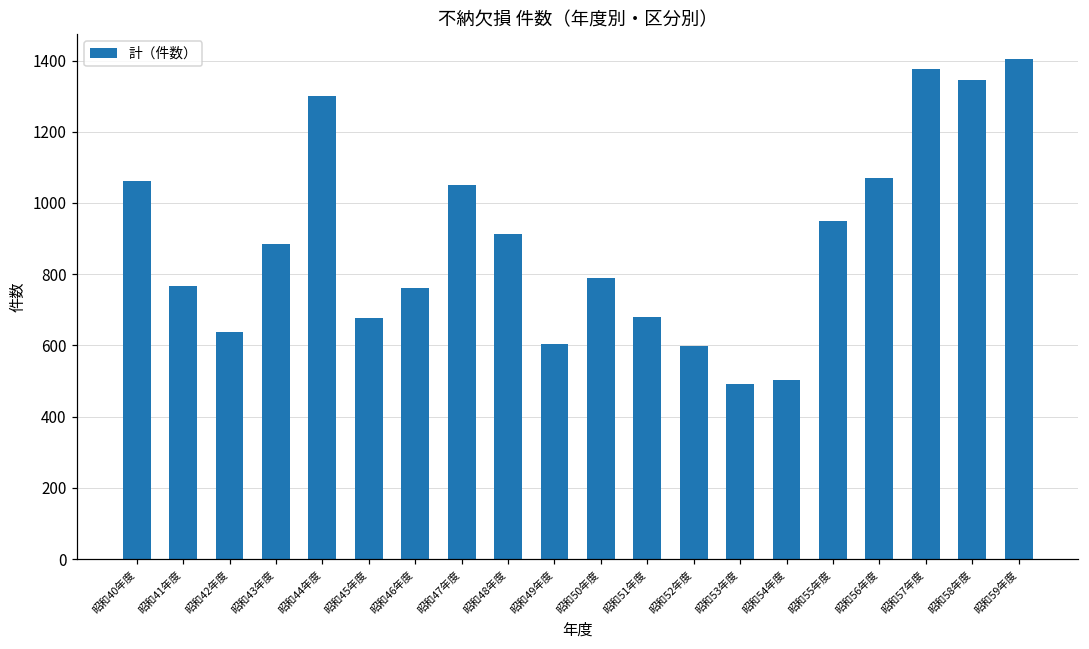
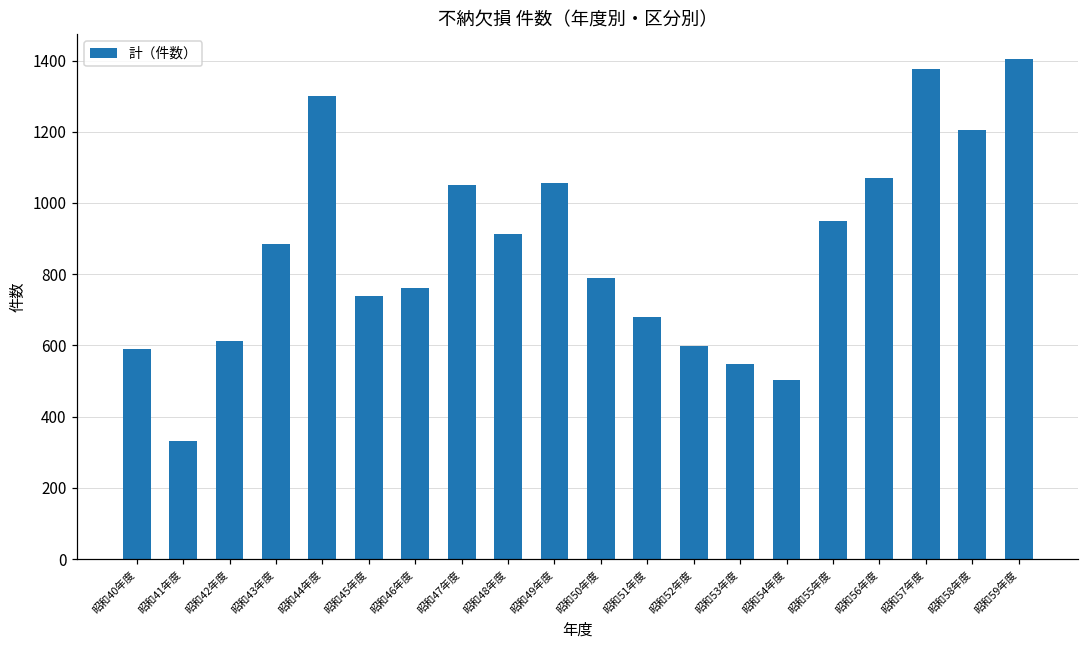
  {
-   "昭和40年度": 1060,
-   "昭和41年度": 770,
-   "昭和42年度": 640,
+   "昭和40年度": 590,
+   "昭和41年度": 330,
+   "昭和42年度": 610,
    "昭和43年度": 880,
    "昭和44年度": 1300,
-   "昭和45年度": 680,
+   "昭和45年度": 740,
    "昭和46年度": 760,
    "昭和47年度": 1050,
    "昭和48年度": 910,
-   "昭和49年度": 600,
+   "昭和49年度": 1060,
    "昭和50年度": 790,
    "昭和51年度": 680,
    "昭和52年度": 600,
-   "昭和53年度": 490,
+   "昭和53年度": 550,
    "昭和54年度": 500,
    "昭和55年度": 950,
    "昭和56年度": 1070,
    "昭和57年度": 1380,
-   "昭和58年度": 1350,
+   "昭和58年度": 1210,
    "昭和59年度": 1400
  }
